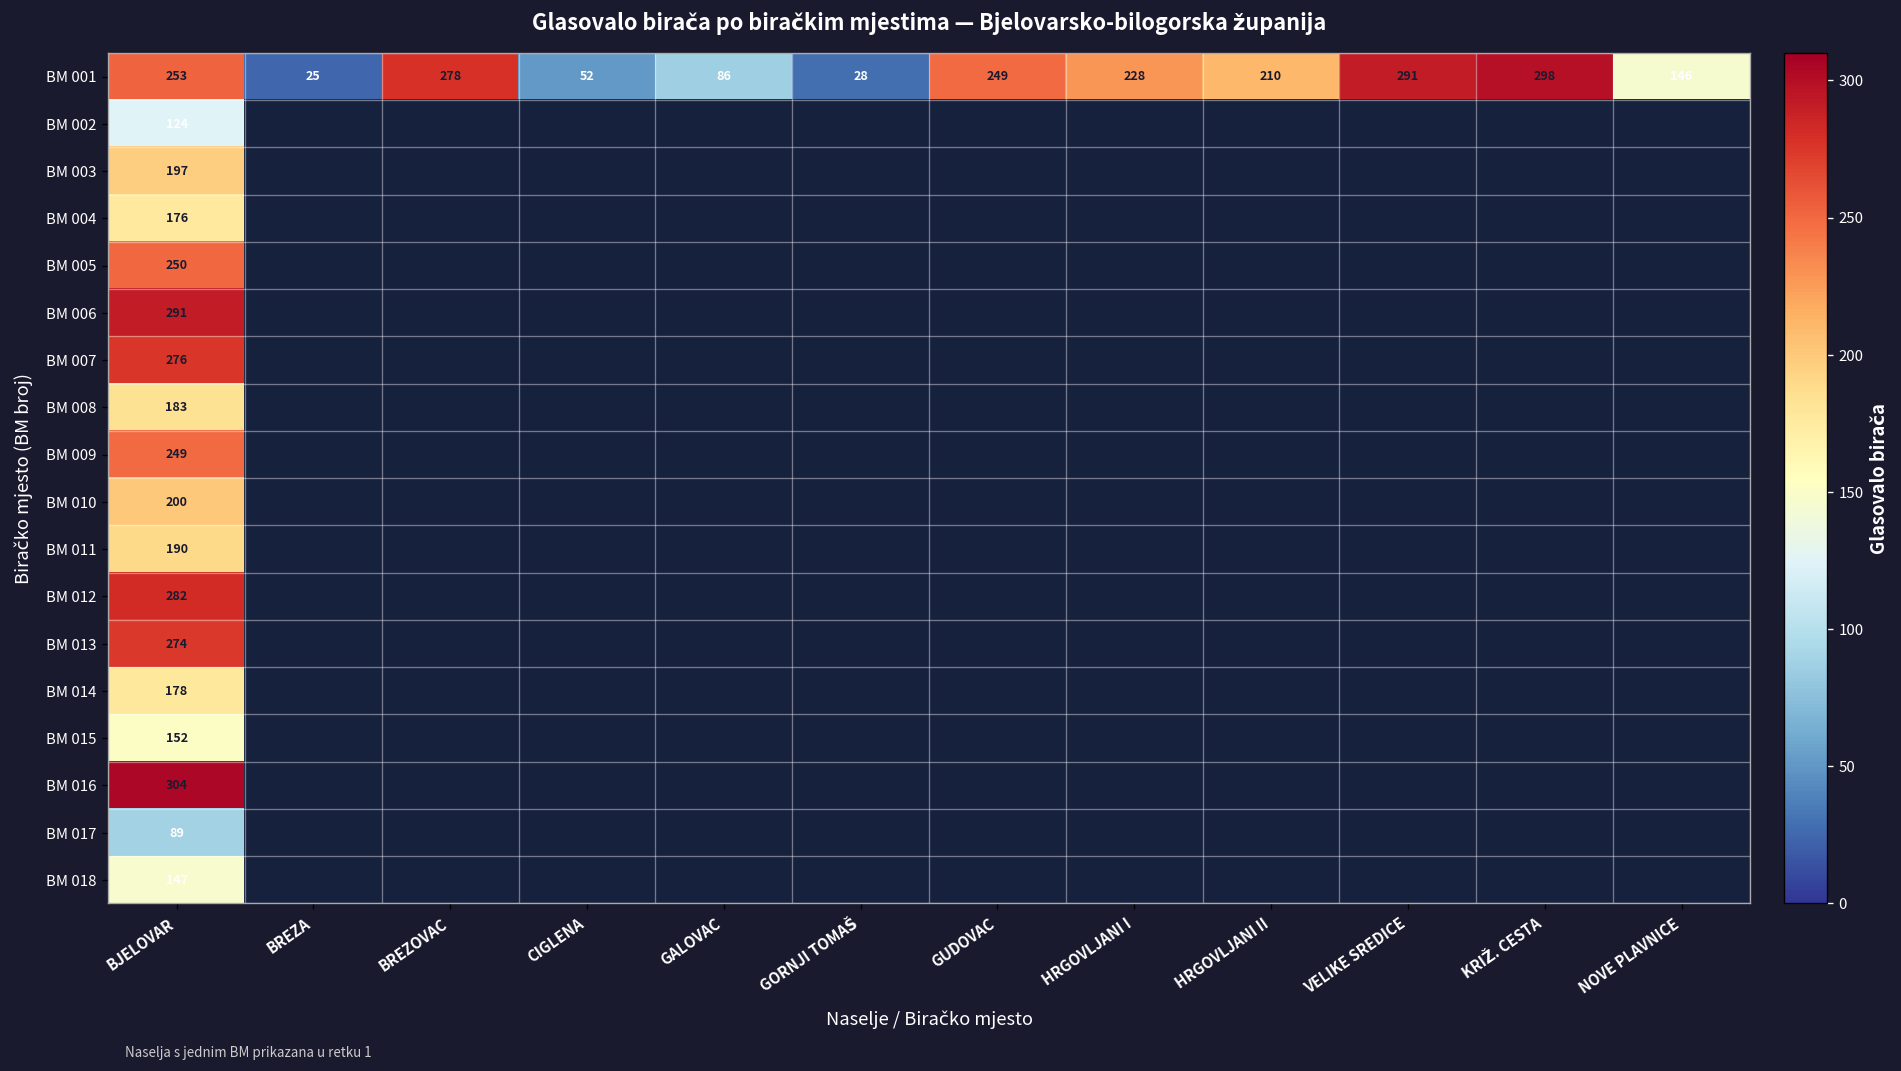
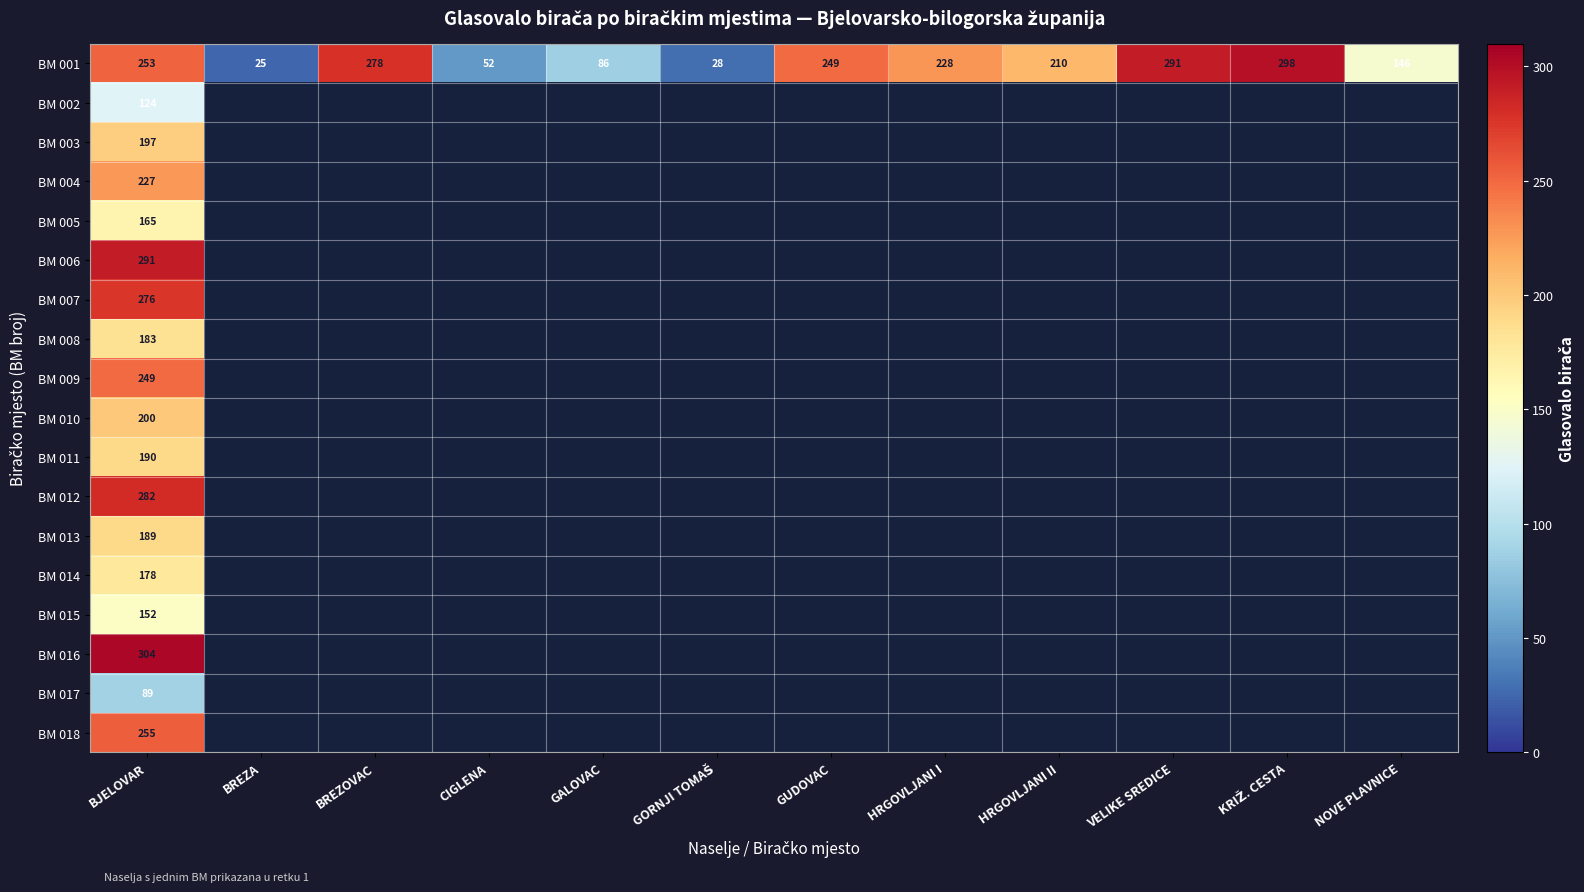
  {
    "BM 001": {
      "BJELOVAR": 253,
      "BREZA": 25,
      "BREZOVAC": 278,
      "CIGLENA": 52,
      "GALOVAC": 86,
      "GORNJI TOMAŠ": 28,
      "GUDOVAC": 249,
      "HRGOVLJANI I": 228,
      "HRGOVLJANI II": 210,
      "VELIKE SREDICE": 291,
      "KRIŽ. CESTA": 298,
      "NOVE PLAVNICE": 146
    },
    "BM 003": {
      "BJELOVAR": 197
    },
    "BM 004": {
-     "BJELOVAR": 176
+     "BJELOVAR": 227
    },
    "BM 005": {
-     "BJELOVAR": 250
+     "BJELOVAR": 165
    },
    "BM 006": {
      "BJELOVAR": 291
    },
    "BM 007": {
      "BJELOVAR": 276
    },
    "BM 008": {
      "BJELOVAR": 183
    },
    "BM 009": {
      "BJELOVAR": 249
    },
    "BM 010": {
      "BJELOVAR": 200
    },
    "BM 011": {
      "BJELOVAR": 190
    },
    "BM 012": {
      "BJELOVAR": 282
    },
    "BM 013": {
-     "BJELOVAR": 274
+     "BJELOVAR": 189
    },
    "BM 014": {
      "BJELOVAR": 178
    },
    "BM 015": {
      "BJELOVAR": 152
    },
    "BM 016": {
      "BJELOVAR": 304
    },
    "BM 017": {
      "BJELOVAR": 89
    },
    "BM 018": {
-     "BJELOVAR": 147
+     "BJELOVAR": 255
    }
  }
